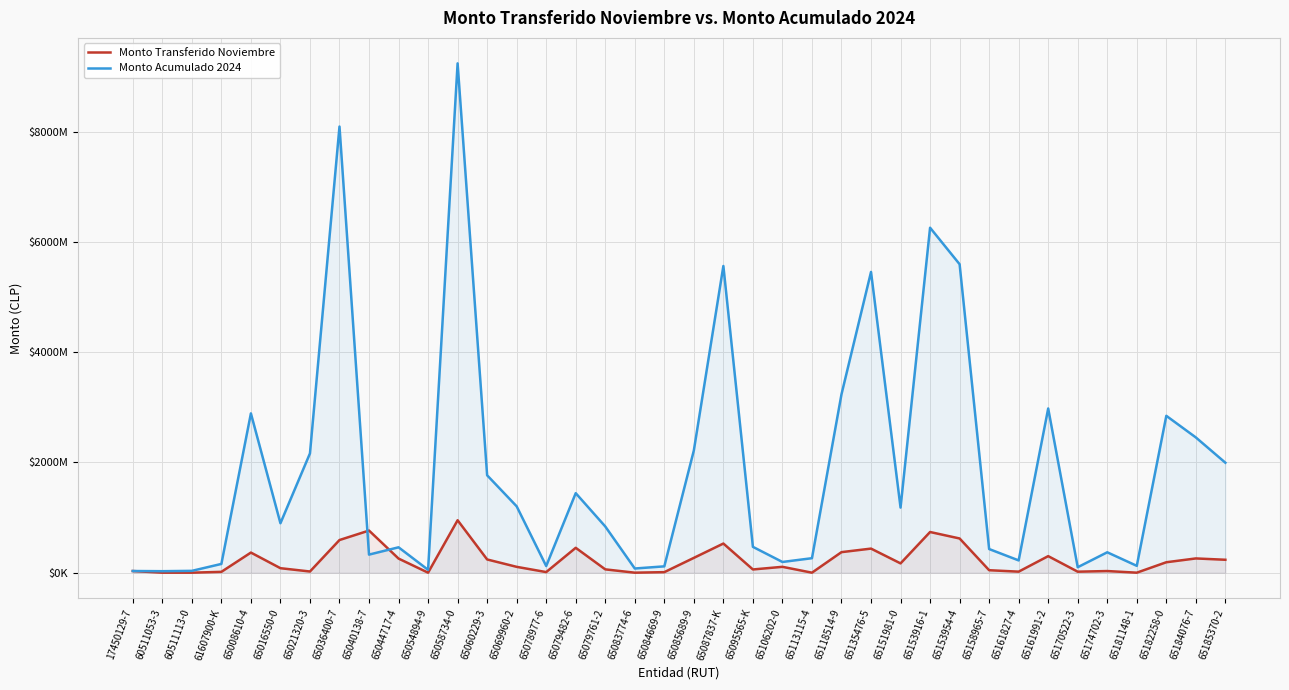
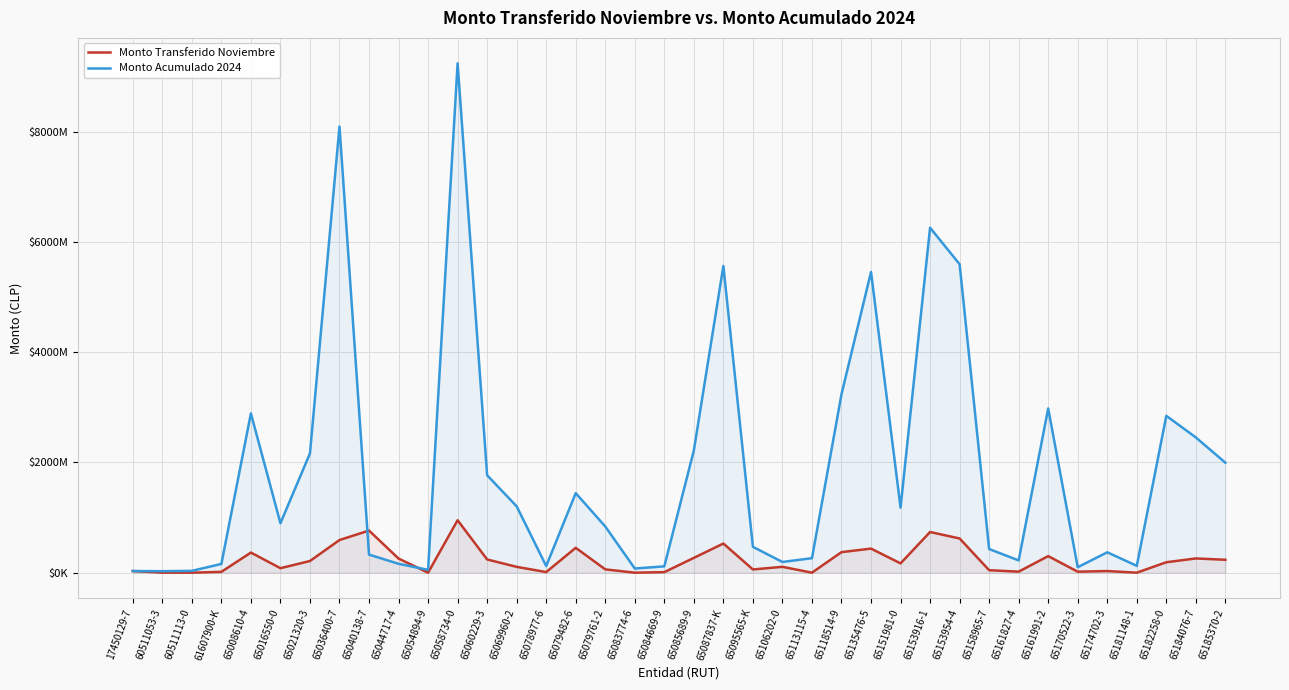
  {
    "Monto Transferido Noviembre": {
      "61607900-K": "$0",
      "65008610-4": "$400000000",
      "65016550-0": "$100000000",
-     "65021320-3": "$0",
+     "65021320-3": "$200000000",
      "65036400-7": "$600000000",
      "65040138-7": "$800000000",
      "65044717-4": "$300000000",
      "65054894-9": "$0",
      "65058734-0": "$1000000000",
      "65060229-3": "$200000000",
      "65069960-2": "$100000000",
      "65078977-6": "$0",
      "65079482-6": "$500000000",
      "65079761-2": "$100000000",
      "65083774-6": "$0",
      "65084669-9": "$0",
      "65085689-9": "$300000000",
      "65087837-K": "$500000000",
      "65095565-K": "$100000000",
      "65106202-0": "$100000000",
      "65113115-4": "$0",
      "65118514-9": "$400000000",
      "65135476-5": "$400000000",
      "65151981-0": "$200000000",
      "65153916-1": "$700000000",
      "65153954-4": "$600000000",
      "65158965-7": "$0",
      "65161827-4": "$0",
      "65161991-2": "$300000000",
      "65170522-3": "$0",
      "65174702-3": "$0",
      "65181148-1": "$0",
      "65182258-0": "$200000000",
      "65184076-7": "$300000000",
      "65185370-2": "$200000000"
    },
    "Monto Acumulado 2024": {
      "61607900-K": "$200000000",
      "65008610-4": "$2900000000",
      "65016550-0": "$900000000",
      "65021320-3": "$2200000000",
      "65036400-7": "$8100000000",
      "65040138-7": "$300000000",
-     "65044717-4": "$500000000",
+     "65044717-4": "$200000000",
      "65054894-9": "$100000000",
      "65058734-0": "$9200000000",
      "65060229-3": "$1800000000",
      "65069960-2": "$1200000000",
      "65078977-6": "$100000000",
      "65079482-6": "$1400000000",
      "65079761-2": "$800000000",
      "65083774-6": "$100000000",
      "65084669-9": "$100000000",
      "65085689-9": "$2200000000",
      "65087837-K": "$5600000000",
      "65095565-K": "$500000000",
      "65106202-0": "$200000000",
      "65113115-4": "$300000000",
      "65118514-9": "$3200000000",
      "65135476-5": "$5500000000",
      "65151981-0": "$1200000000",
      "65153916-1": "$6300000000",
      "65153954-4": "$5600000000",
      "65158965-7": "$400000000",
      "65161827-4": "$200000000",
      "65161991-2": "$3000000000",
      "65170522-3": "$100000000",
      "65174702-3": "$400000000",
      "65181148-1": "$100000000",
      "65182258-0": "$2800000000",
      "65184076-7": "$2500000000",
      "65185370-2": "$2000000000"
    }
  }
